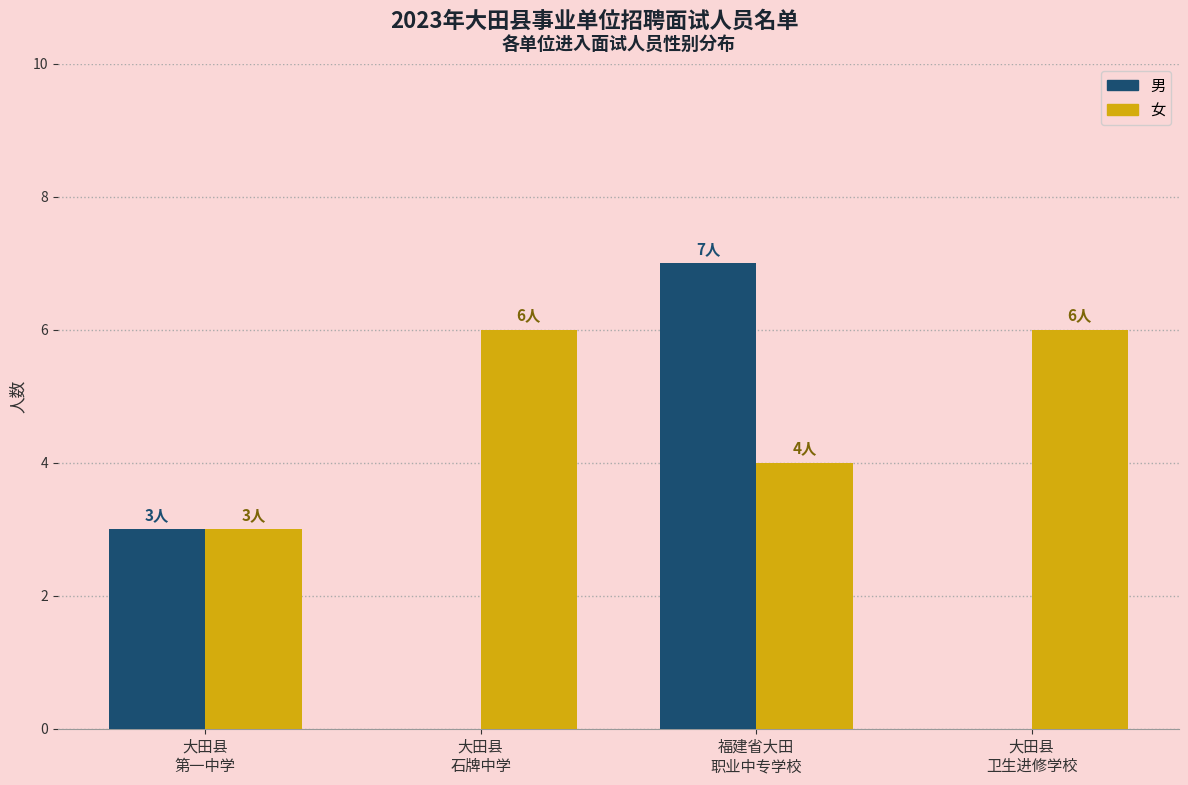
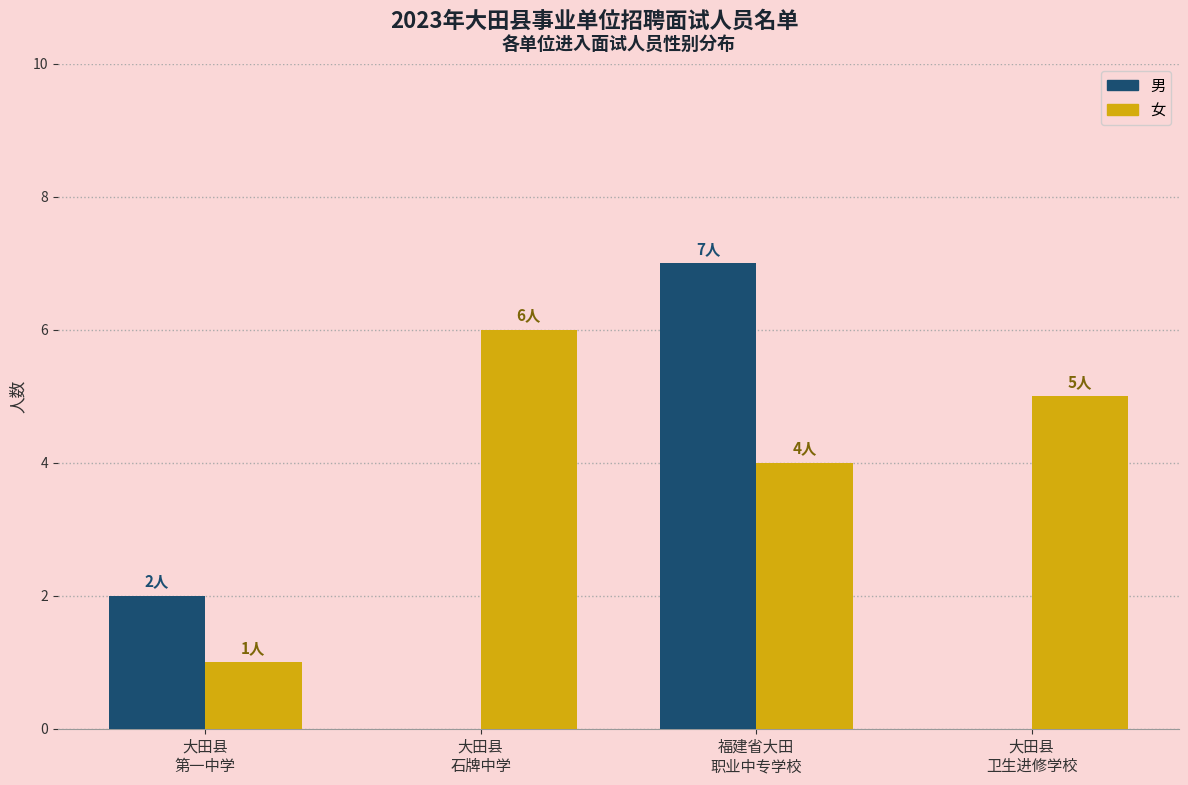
  {
    "男": {
-     "大田县 第一中学": "3人",
+     "大田县 第一中学": "2人",
      "福建省大田 职业中专学校": "7人"
    },
    "女": {
-     "大田县 第一中学": "3人",
+     "大田县 第一中学": "1人",
      "大田县 石牌中学": "6人",
      "福建省大田 职业中专学校": "4人",
-     "大田县 卫生进修学校": "6人"
+     "大田县 卫生进修学校": "5人"
    }
  }
